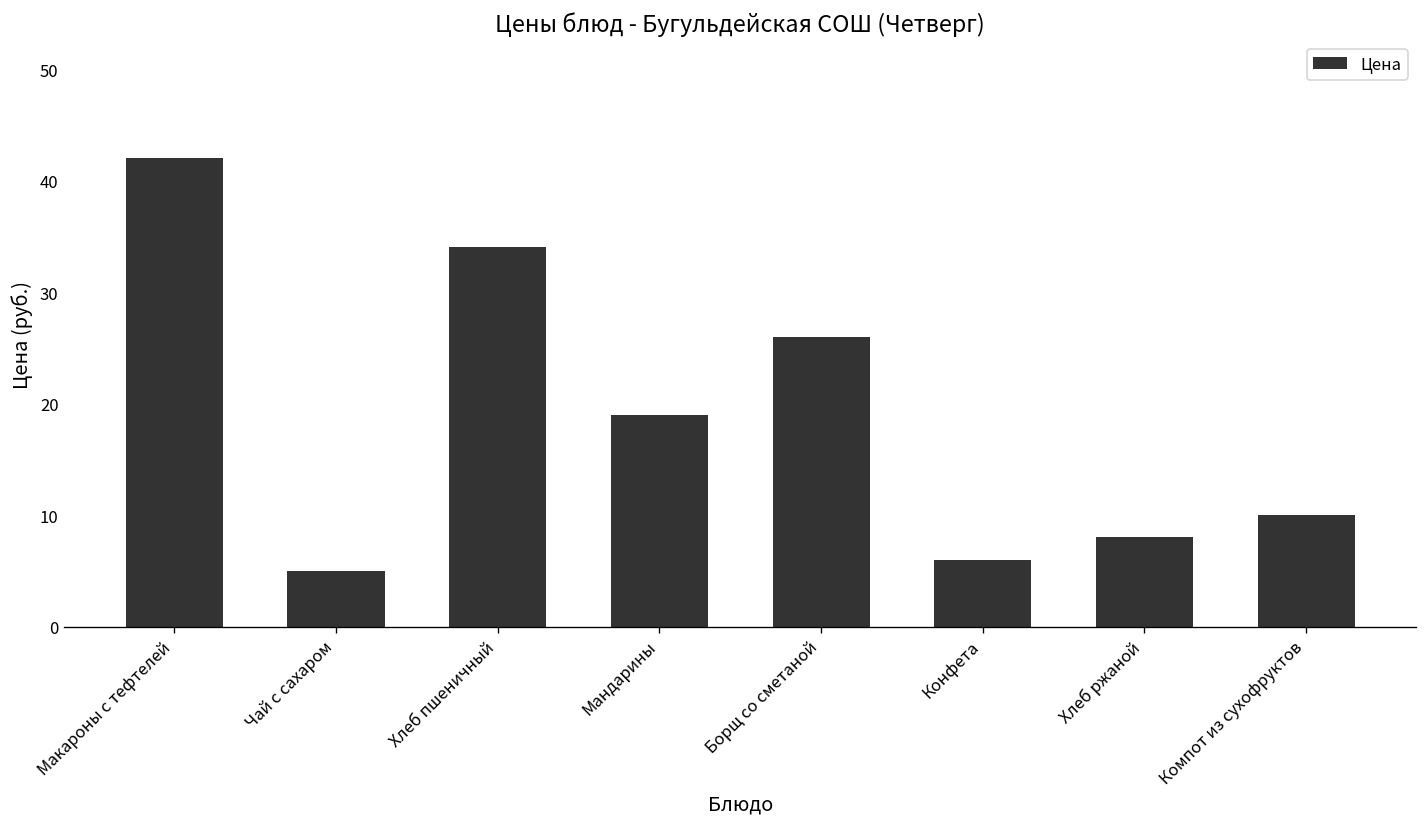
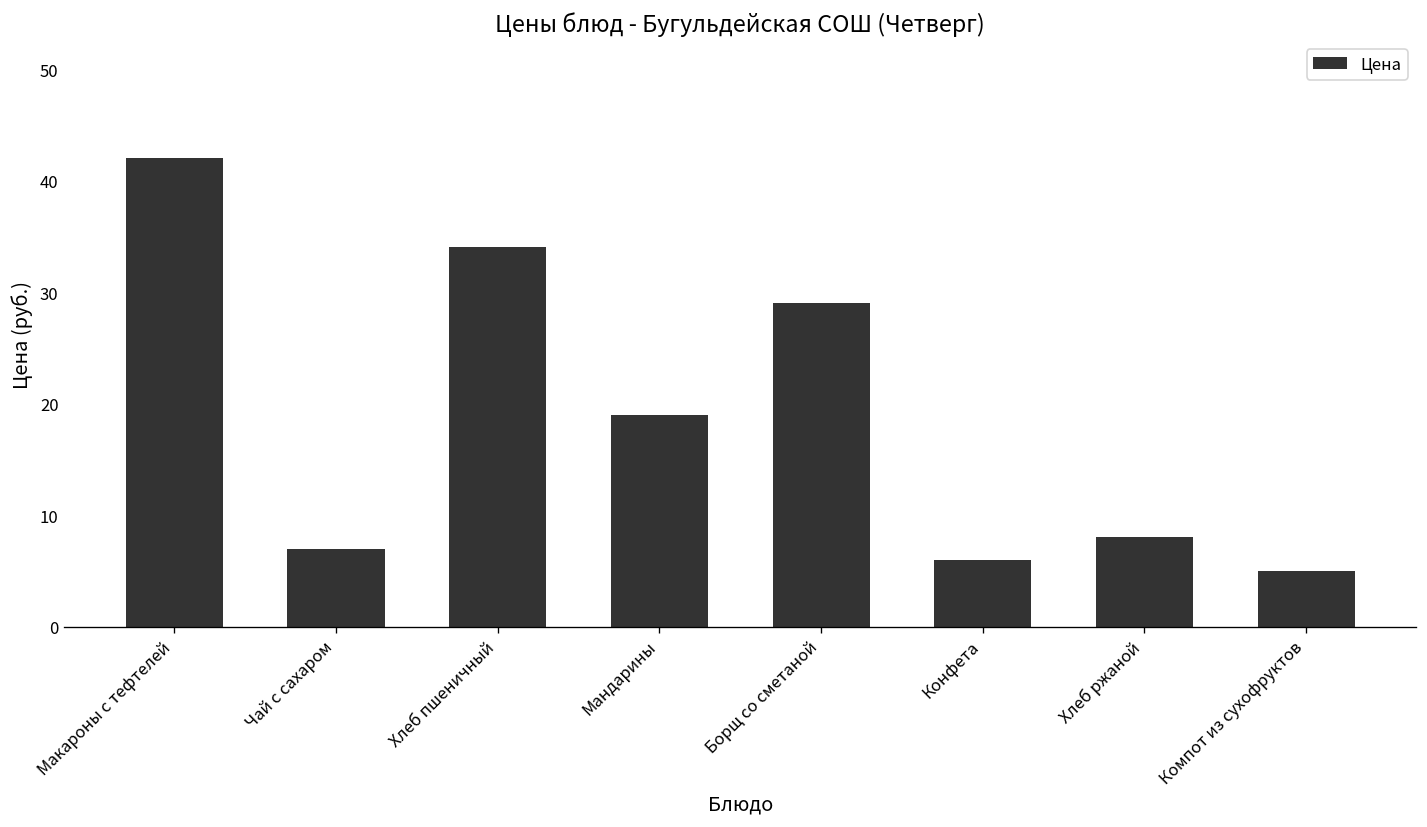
  {
    "Макароны с тефтелей": 42,
-   "Чай с сахаром": 5,
+   "Чай с сахаром": 7,
    "Хлеб пшеничный": 34,
    "Мандарины": 19,
-   "Борщ со сметаной": 26,
+   "Борщ со сметаной": 29,
    "Конфета": 6,
    "Хлеб ржаной": 8,
-   "Компот из сухофруктов": 10
+   "Компот из сухофруктов": 5
  }
